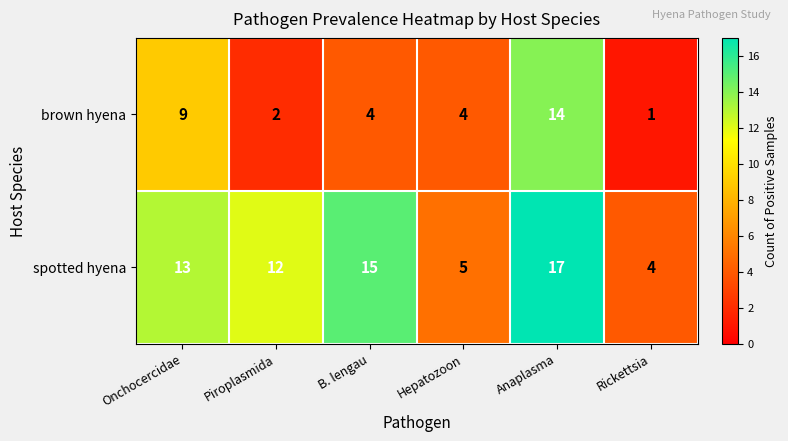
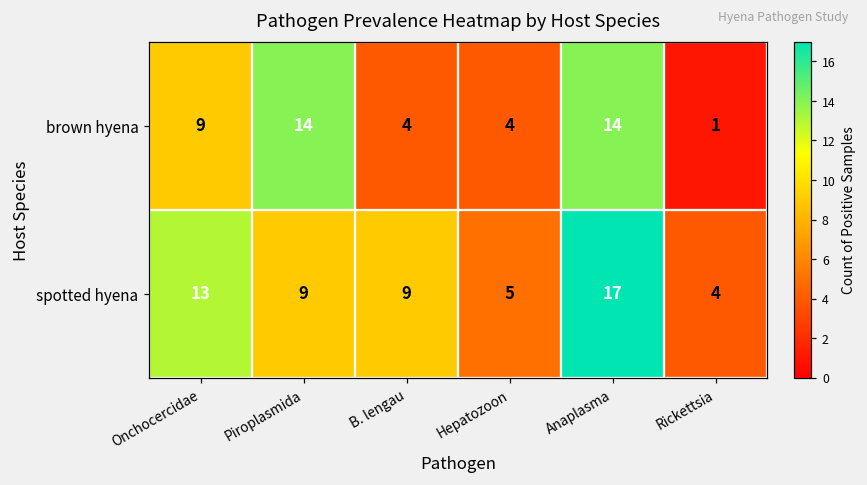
  {
    "brown hyena": {
      "Onchocercidae": 9,
-     "Piroplasmida": 2,
+     "Piroplasmida": 14,
      "B. lengau": 4,
      "Hepatozoon": 4,
      "Anaplasma": 14,
      "Rickettsia": 1
    },
    "spotted hyena": {
      "Onchocercidae": 13,
-     "Piroplasmida": 12,
-     "B. lengau": 15,
+     "Piroplasmida": 9,
+     "B. lengau": 9,
      "Hepatozoon": 5,
      "Anaplasma": 17,
      "Rickettsia": 4
    }
  }
